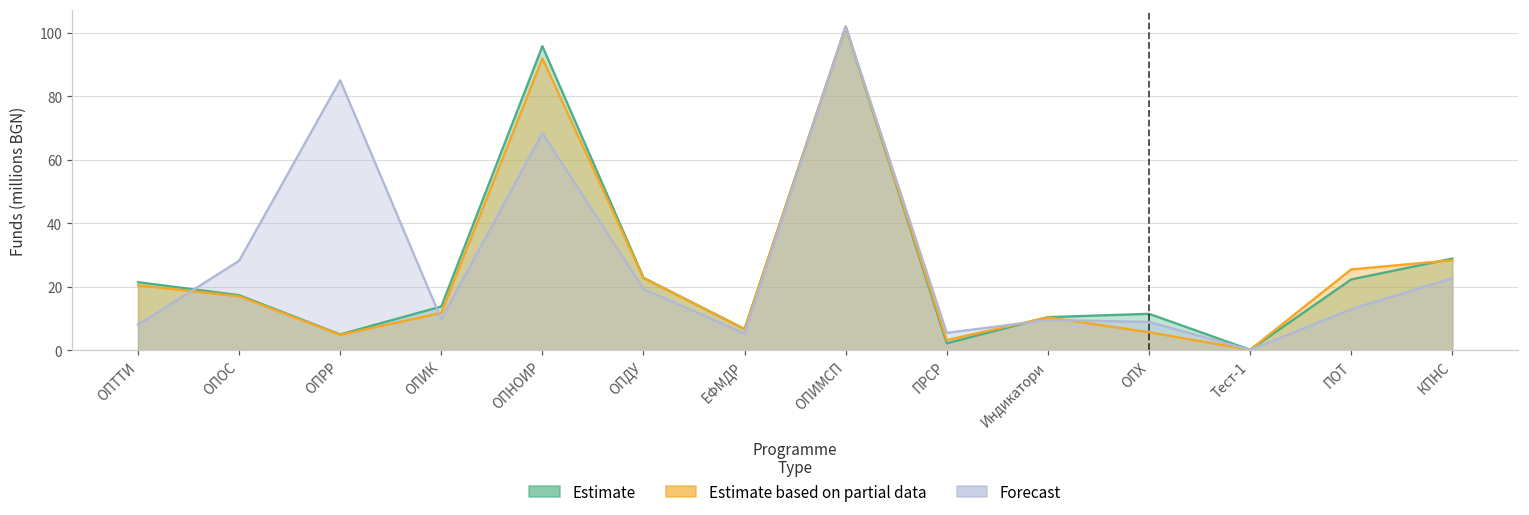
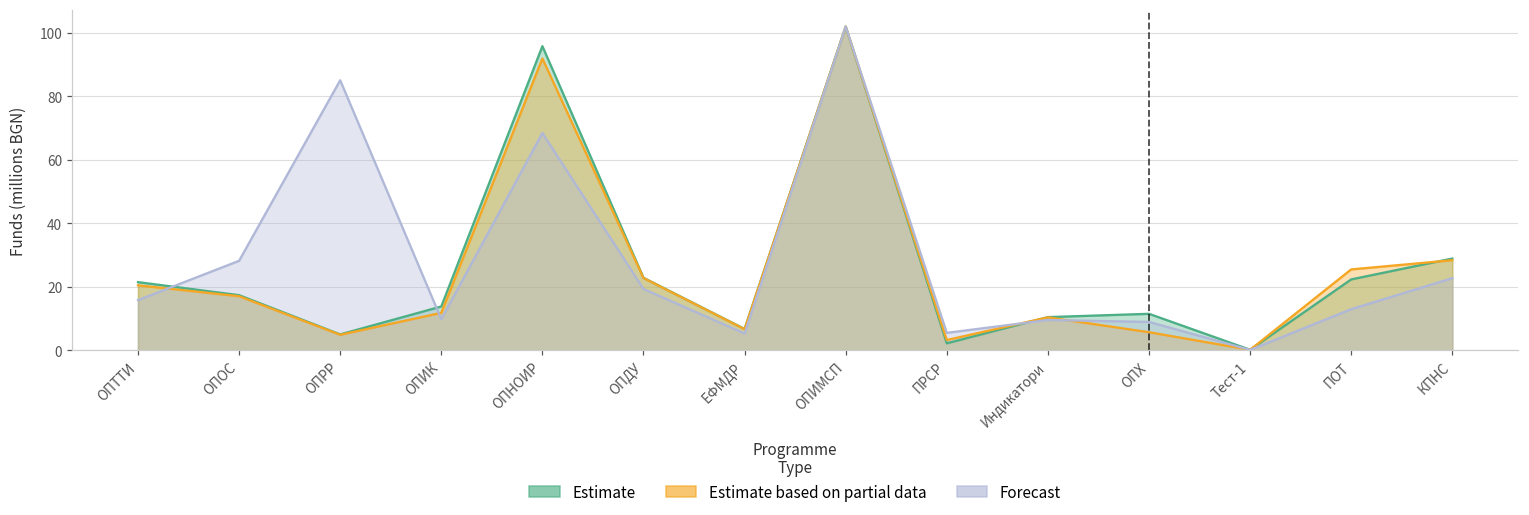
  {
    "Estimate": {
      "ОПТТИ": 22,
      "ОПИК": 14,
      "ОПНОИР": 96,
      "ПРСР": 2,
      "ОПХ": 12,
      "ПОТ": 22
    },
    "Estimate based on partial data": {
      "ОПТТИ": 21,
      "ОПИК": 12,
      "ОПНОИР": 92,
      "ПРСР": 3,
      "ОПХ": 6,
      "ПОТ": 26
    },
    "Forecast": {
-     "ОПТТИ": 8,
+     "ОПТТИ": 16,
      "ОПОС": 28,
      "ОПРР": 85,
      "ОПИК": 10,
      "ОПНОИР": 68,
      "ОПДУ": 19,
      "ЕФМДР": 5,
      "ПРСР": 6,
      "ОПХ": 9,
      "ПОТ": 13,
      "КПНС": 23
    }
  }
